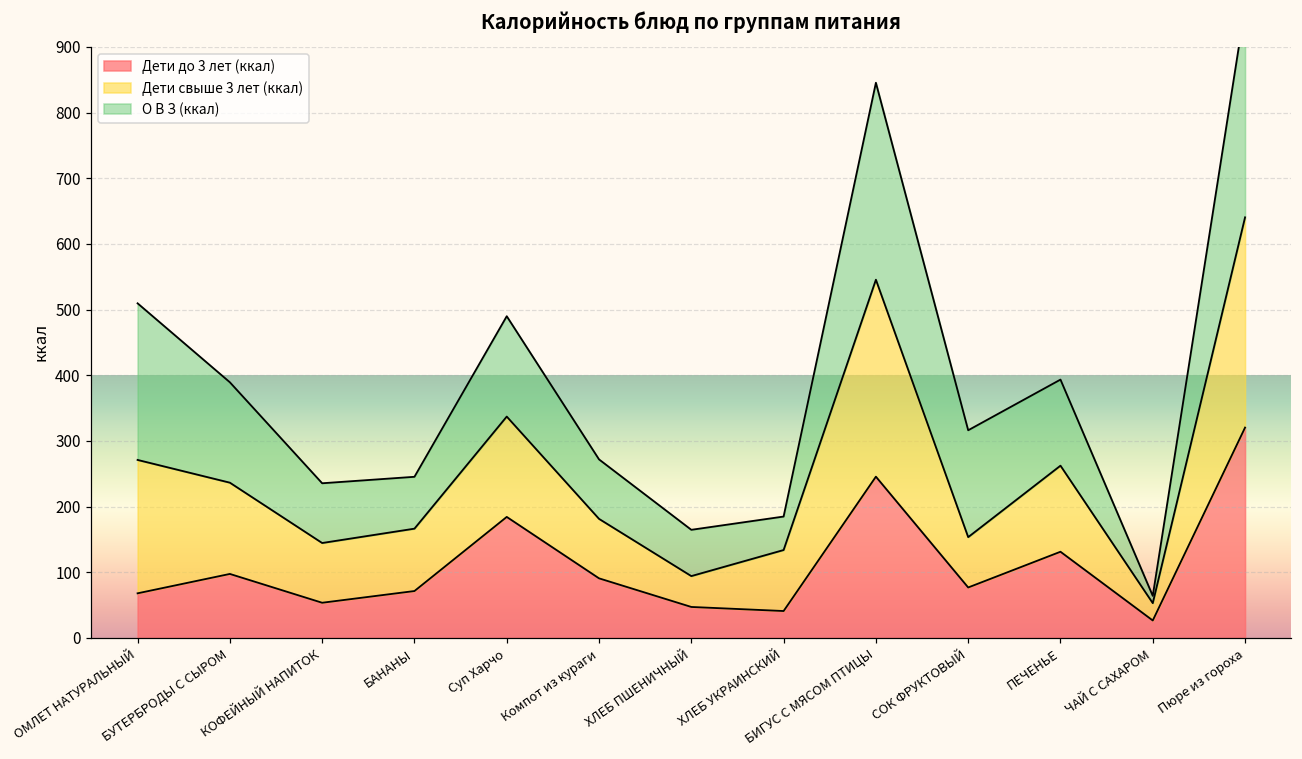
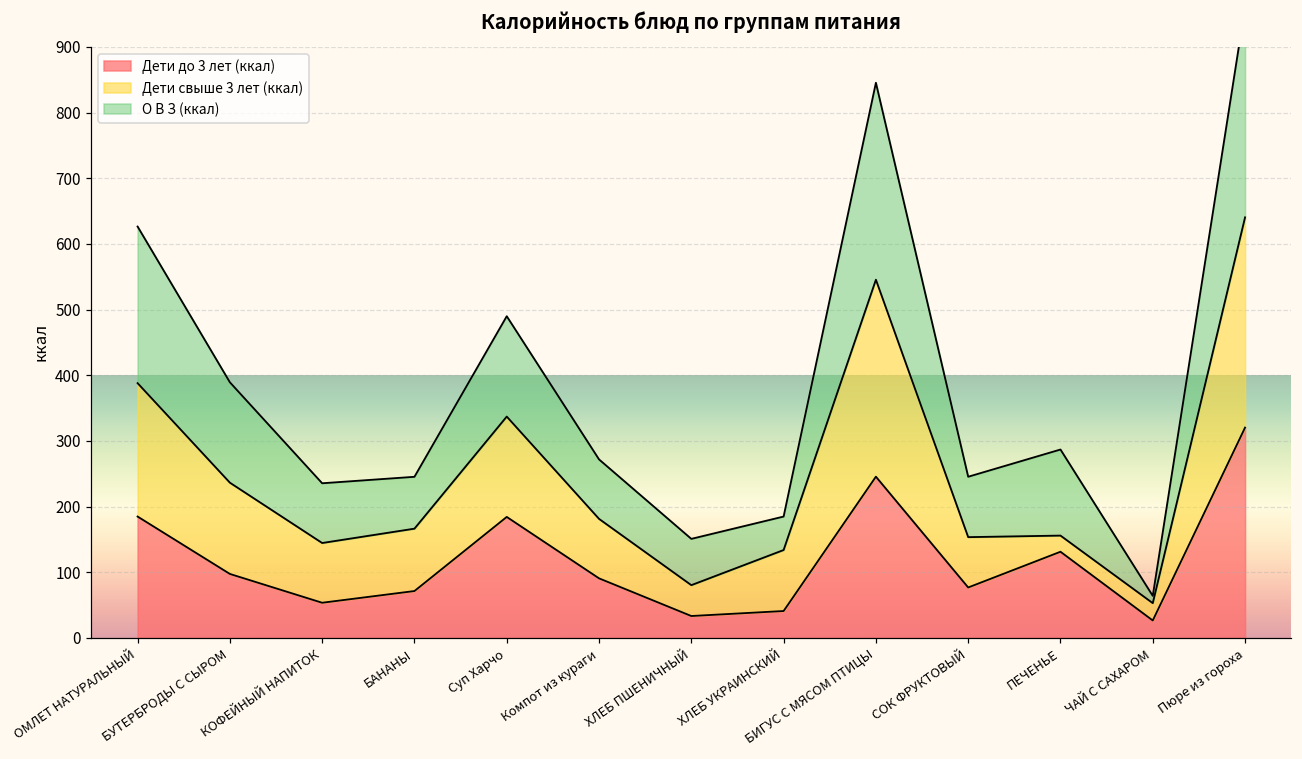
  {
    "Дети до 3 лет (ккал)": {
-     "ОМЛЕТ НАТУРАЛЬНЫЙ": 70,
+     "ОМЛЕТ НАТУРАЛЬНЫЙ": 180,
      "БУТЕРБРОДЫ С СЫРОМ": 100,
      "КОФЕЙНЫЙ НАПИТОК": 50,
      "БАНАНЫ": 70,
      "Суп Харчо": 180,
      "Компот из кураги": 90,
-     "ХЛЕБ ПШЕНИЧНЫЙ": 50,
+     "ХЛЕБ ПШЕНИЧНЫЙ": 30,
      "ХЛЕБ УКРАИНСКИЙ": 40,
      "БИГУС С МЯСОМ ПТИЦЫ": 250,
      "СОК ФРУКТОВЫЙ": 80,
      "ПЕЧЕНЬЕ": 130,
      "ЧАЙ С САХАРОМ": 30,
      "Пюре из гороха": 320
    },
    "Дети свыше 3 лет (ккал)": {
      "ОМЛЕТ НАТУРАЛЬНЫЙ": 200,
      "БУТЕРБРОДЫ С СЫРОМ": 140,
      "КОФЕЙНЫЙ НАПИТОК": 90,
      "БАНАНЫ": 100,
      "Суп Харчо": 150,
      "Компот из кураги": 90,
      "ХЛЕБ ПШЕНИЧНЫЙ": 50,
      "ХЛЕБ УКРАИНСКИЙ": 90,
      "БИГУС С МЯСОМ ПТИЦЫ": 300,
      "СОК ФРУКТОВЫЙ": 80,
-     "ПЕЧЕНЬЕ": 130,
+     "ПЕЧЕНЬЕ": 20,
      "ЧАЙ С САХАРОМ": 30,
      "Пюре из гороха": 320
    },
    "О В З (ккал)": {
      "ОМЛЕТ НАТУРАЛЬНЫЙ": 240,
      "БУТЕРБРОДЫ С СЫРОМ": 150,
      "КОФЕЙНЫЙ НАПИТОК": 90,
      "БАНАНЫ": 80,
      "Суп Харчо": 150,
      "Компот из кураги": 90,
      "ХЛЕБ ПШЕНИЧНЫЙ": 70,
      "ХЛЕБ УКРАИНСКИЙ": 50,
      "БИГУС С МЯСОМ ПТИЦЫ": 300,
-     "СОК ФРУКТОВЫЙ": 160,
+     "СОК ФРУКТОВЫЙ": 90,
      "ПЕЧЕНЬЕ": 130,
      "ЧАЙ С САХАРОМ": 10
    }
  }
